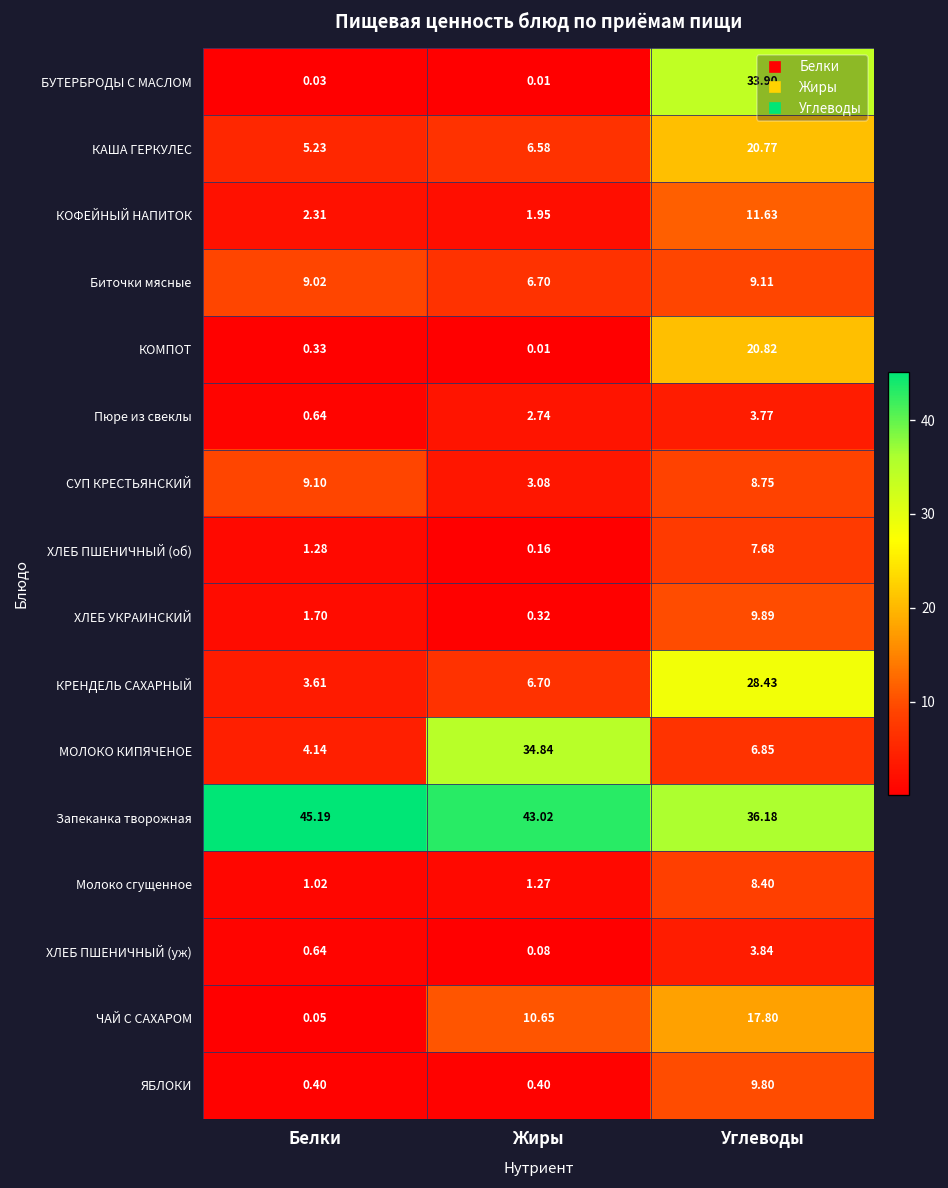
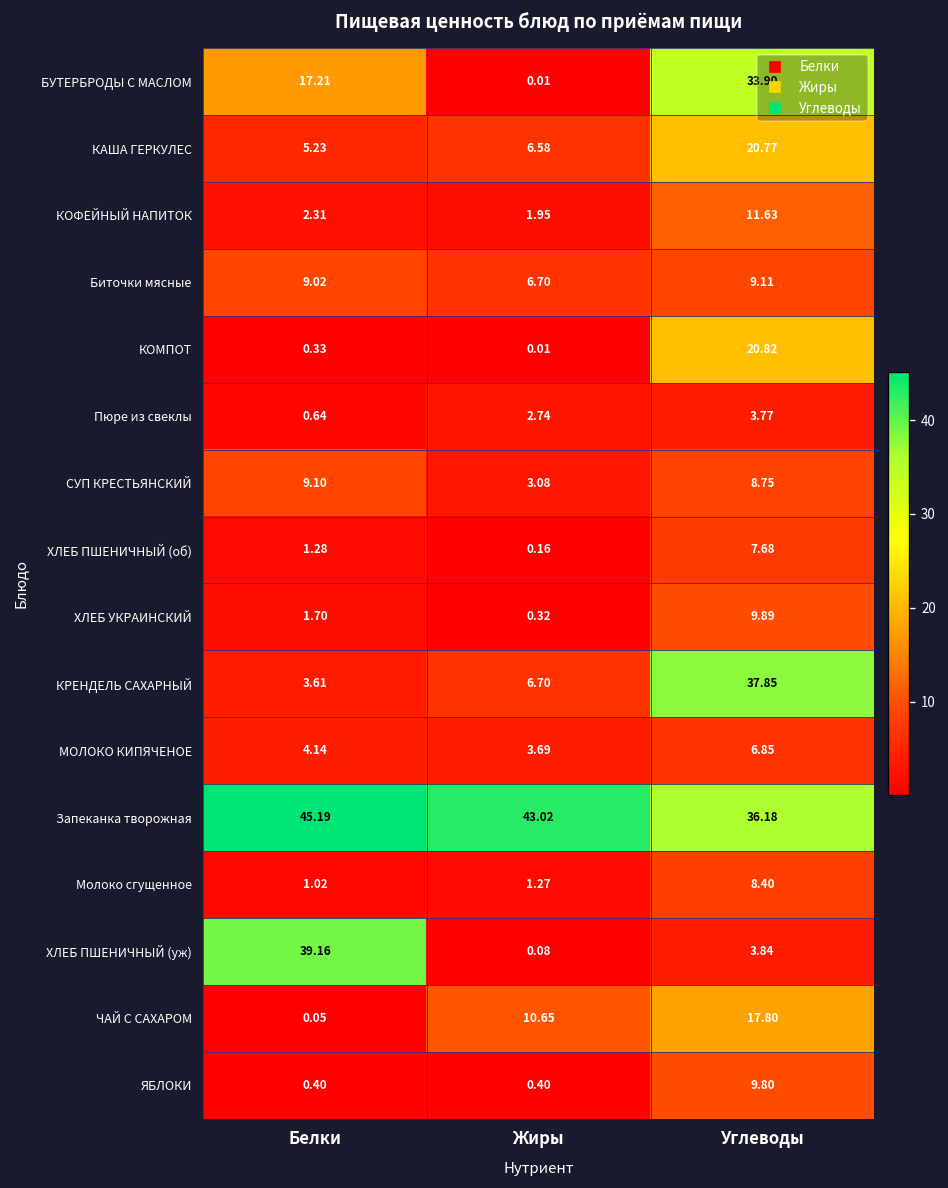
  {
    "БУТЕРБРОДЫ С МАСЛОМ": {
-     "Белки": 0.03,
+     "Белки": 17.21,
      "Жиры": 0.01
    },
    "КАША ГЕРКУЛЕС": {
      "Белки": 5.23,
      "Жиры": 6.58,
      "Углеводы": 20.77
    },
    "КОФЕЙНЫЙ НАПИТОК": {
      "Белки": 2.31,
      "Жиры": 1.95,
      "Углеводы": 11.63
    },
    "Биточки мясные": {
      "Белки": 9.02,
      "Жиры": 6.70,
      "Углеводы": 9.11
    },
    "КОМПОТ": {
      "Белки": 0.33,
      "Жиры": 0.01,
      "Углеводы": 20.82
    },
    "Пюре из свеклы": {
      "Белки": 0.64,
      "Жиры": 2.74,
      "Углеводы": 3.77
    },
    "СУП КРЕСТЬЯНСКИЙ": {
      "Белки": 9.10,
      "Жиры": 3.08,
      "Углеводы": 8.75
    },
    "ХЛЕБ ПШЕНИЧНЫЙ (об)": {
      "Белки": 1.28,
      "Жиры": 0.16,
      "Углеводы": 7.68
    },
    "ХЛЕБ УКРАИНСКИЙ": {
      "Белки": 1.70,
      "Жиры": 0.32,
      "Углеводы": 9.89
    },
    "КРЕНДЕЛЬ САХАРНЫЙ": {
      "Белки": 3.61,
      "Жиры": 6.70,
-     "Углеводы": 28.43
+     "Углеводы": 37.85
    },
    "МОЛОКО КИПЯЧЕНОЕ": {
      "Белки": 4.14,
-     "Жиры": 34.84,
+     "Жиры": 3.69,
      "Углеводы": 6.85
    },
    "Запеканка творожная": {
      "Белки": 45.19,
      "Жиры": 43.02,
      "Углеводы": 36.18
    },
    "Молоко сгущенное": {
      "Белки": 1.02,
      "Жиры": 1.27,
      "Углеводы": 8.40
    },
    "ХЛЕБ ПШЕНИЧНЫЙ (уж)": {
-     "Белки": 0.64,
+     "Белки": 39.16,
      "Жиры": 0.08,
      "Углеводы": 3.84
    },
    "ЧАЙ С САХАРОМ": {
      "Белки": 0.05,
      "Жиры": 10.65,
      "Углеводы": 17.80
    },
    "ЯБЛОКИ": {
      "Белки": 0.40,
      "Жиры": 0.40,
      "Углеводы": 9.80
    }
  }
